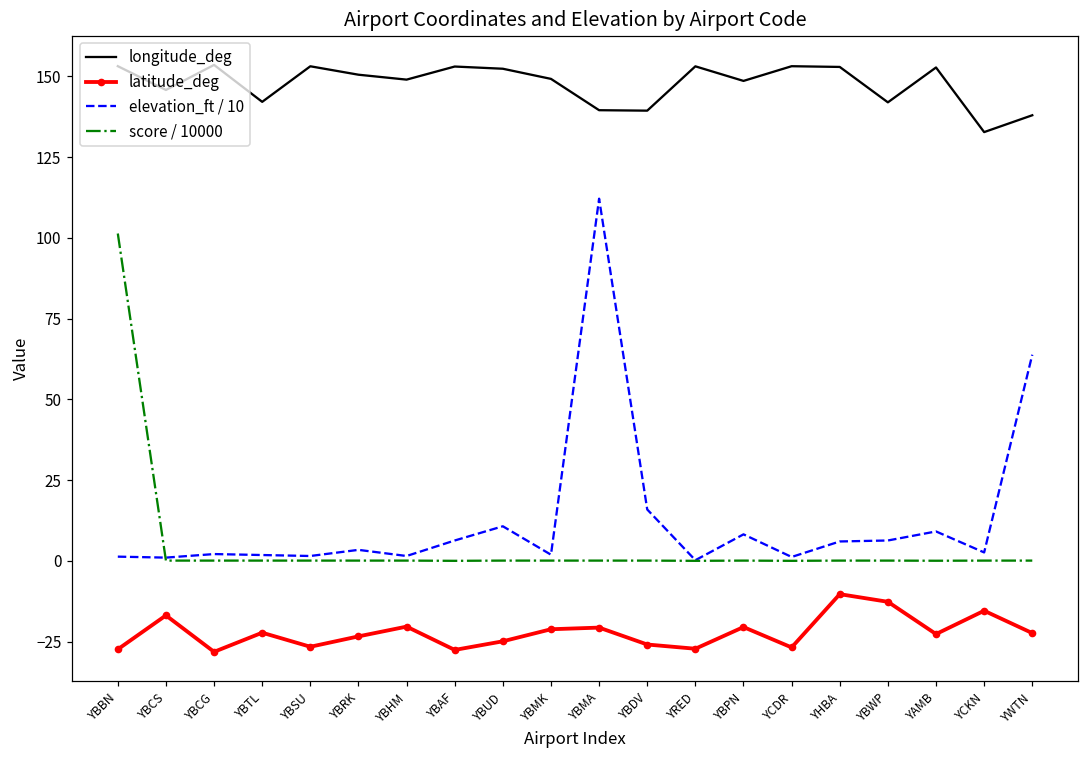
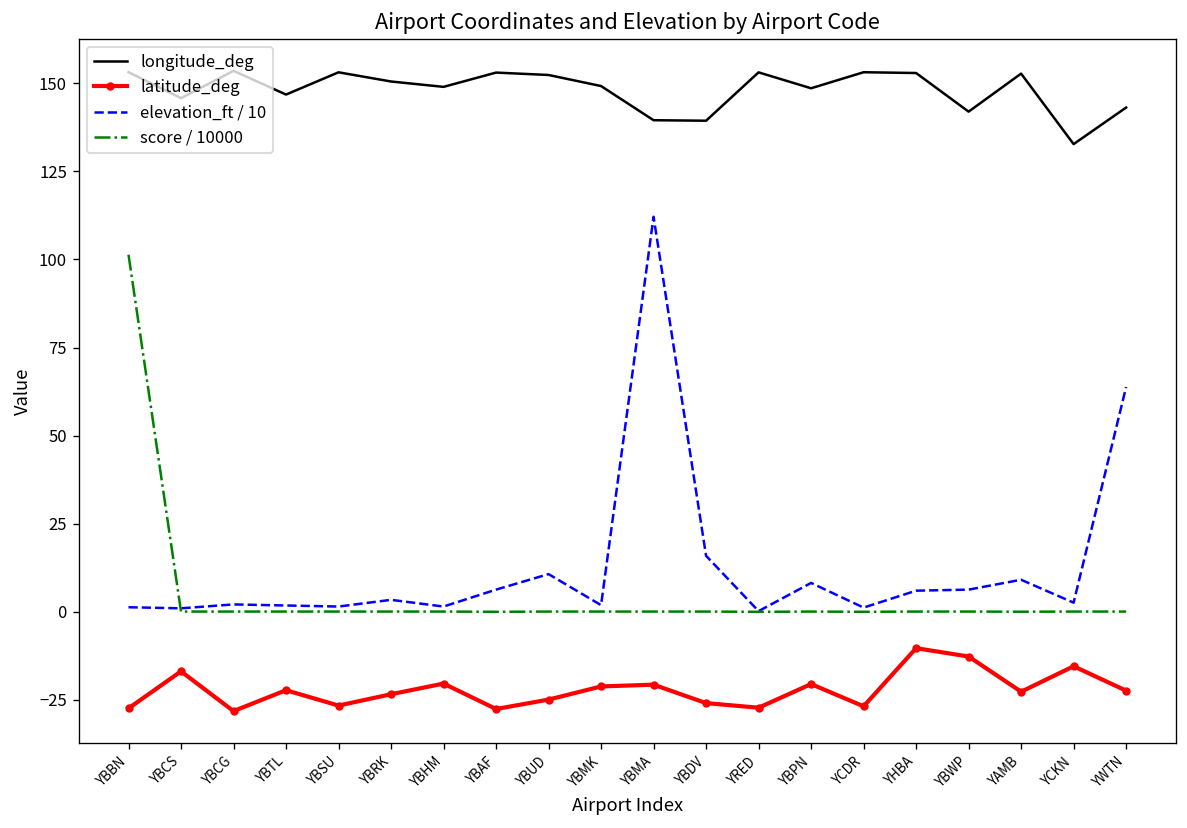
  {
    "longitude_deg": {
-     "YBTL": 142,
+     "YBTL": 147,
      "YBSU": 153,
      "YBRK": 150,
      "YBHM": 149,
      "YBAF": 153,
      "YBUD": 152,
      "YBMK": 149,
      "YBMA": 139,
      "YBDV": 139,
      "YRED": 153,
      "YBPN": 149,
      "YCDR": 153,
      "YHBA": 153,
      "YBWP": 142,
      "YAMB": 153,
      "YCKN": 133,
-     "YWTN": 138
+     "YWTN": 143
    },
    "latitude_deg": {
      "YBBN": -27,
      "YBCS": -17,
      "YBCG": -28,
      "YBTL": -22,
      "YBSU": -27,
      "YBRK": -23,
      "YBHM": -20,
      "YBAF": -28,
      "YBUD": -25,
      "YBMK": -21,
      "YBMA": -21,
      "YBDV": -26,
      "YRED": -27,
      "YBPN": -20,
      "YCDR": -27,
      "YHBA": -10,
      "YBWP": -13,
      "YAMB": -23,
      "YCKN": -15,
      "YWTN": -22
    },
    "elevation_ft / 10": {
      "YBBN": 1,
      "YBCS": 1,
      "YBCG": 2,
      "YBTL": 2,
      "YBSU": 2,
      "YBRK": 3,
      "YBHM": 2,
      "YBAF": 6,
      "YBUD": 11,
      "YBMK": 2,
      "YBMA": 112,
      "YBDV": 16,
      "YBPN": 8,
      "YCDR": 1,
      "YHBA": 6,
      "YBWP": 6,
      "YAMB": 9,
      "YCKN": 3,
      "YWTN": 64
    },
    "score / 10000": {
      "YBBN": 101,
      "YBCS": 0,
      "YBCG": 0,
      "YBTL": 0,
      "YBSU": 0,
      "YBRK": 0,
      "YBHM": 0,
      "YBAF": 0,
      "YBUD": 0,
      "YBMK": 0,
      "YBMA": 0,
      "YBDV": 0,
      "YBPN": 0,
      "YCDR": 0,
      "YHBA": 0,
      "YBWP": 0,
      "YAMB": 0,
      "YCKN": 0,
      "YWTN": 0
    }
  }
